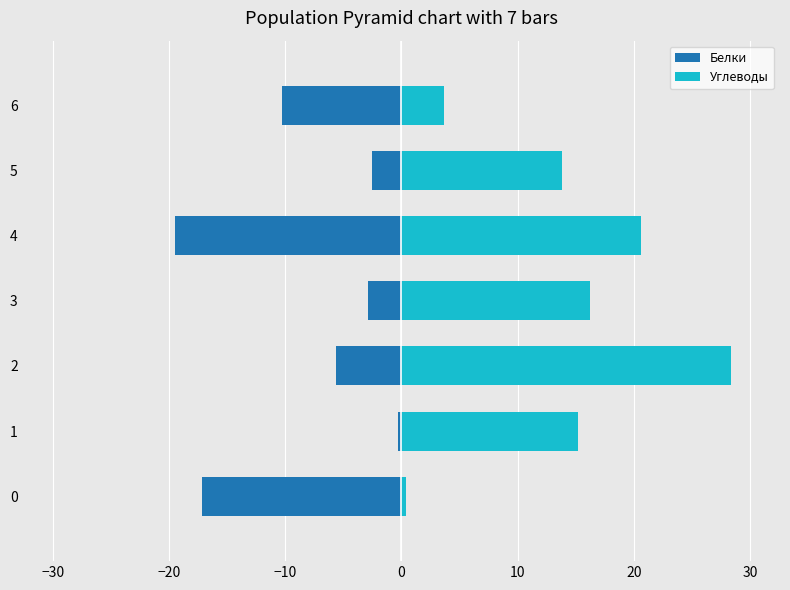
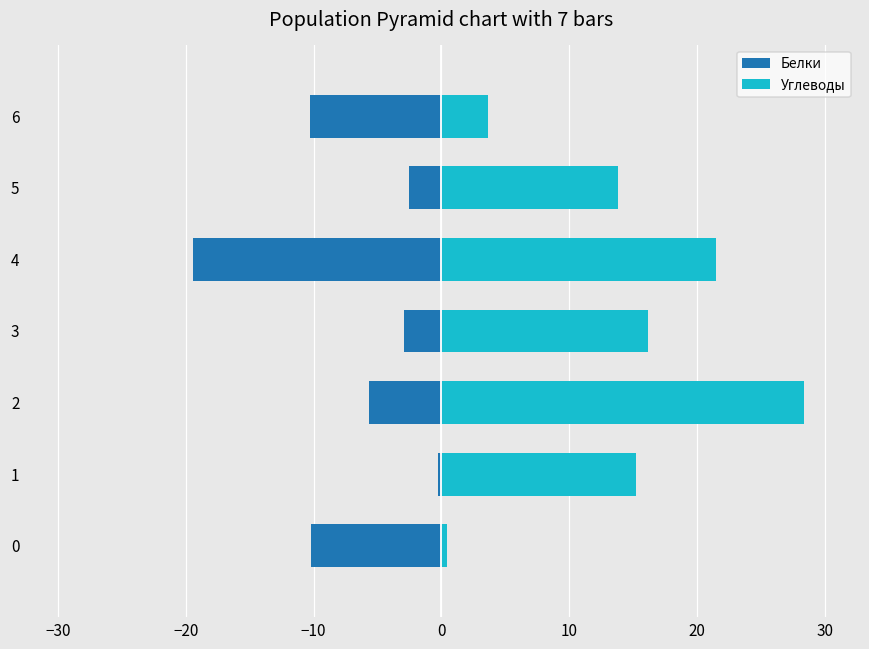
  {
    "Белки": {
      "6": -10.3,
      "5": -2.5,
      "4": -19.4,
      "3": -2.9,
      "2": -5.7,
      "1": -0.3,
-     "0": -17.2
+     "0": -10.2
    },
    "Углеводы": {
      "6": 3.7,
      "5": 13.9,
-     "4": 20.7,
+     "4": 21.5,
      "3": 16.2,
      "2": 28.3,
      "1": 15.2,
      "0": 0.4
    }
  }
